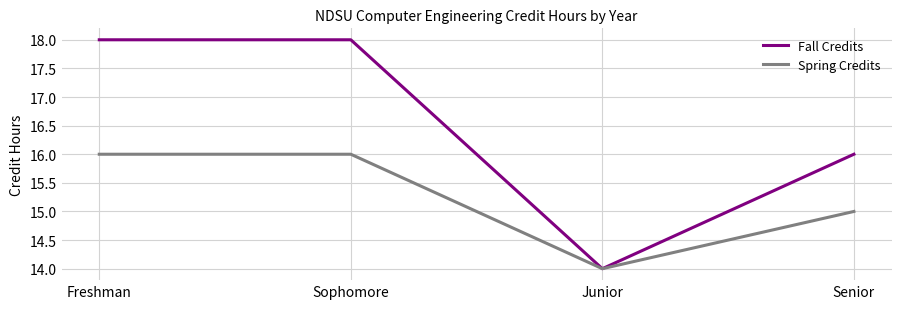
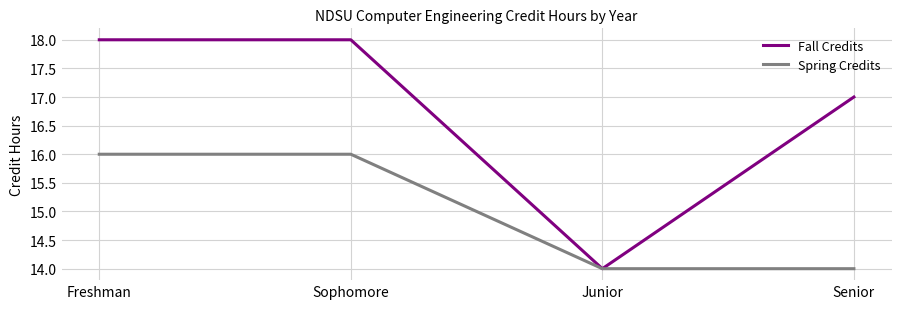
  {
    "Fall Credits": {
      "Freshman": 18,
      "Sophomore": 18,
-     "Senior": 16
+     "Senior": 17
    },
    "Spring Credits": {
      "Freshman": 16,
      "Sophomore": 16,
-     "Senior": 15
+     "Senior": 14
    }
  }
